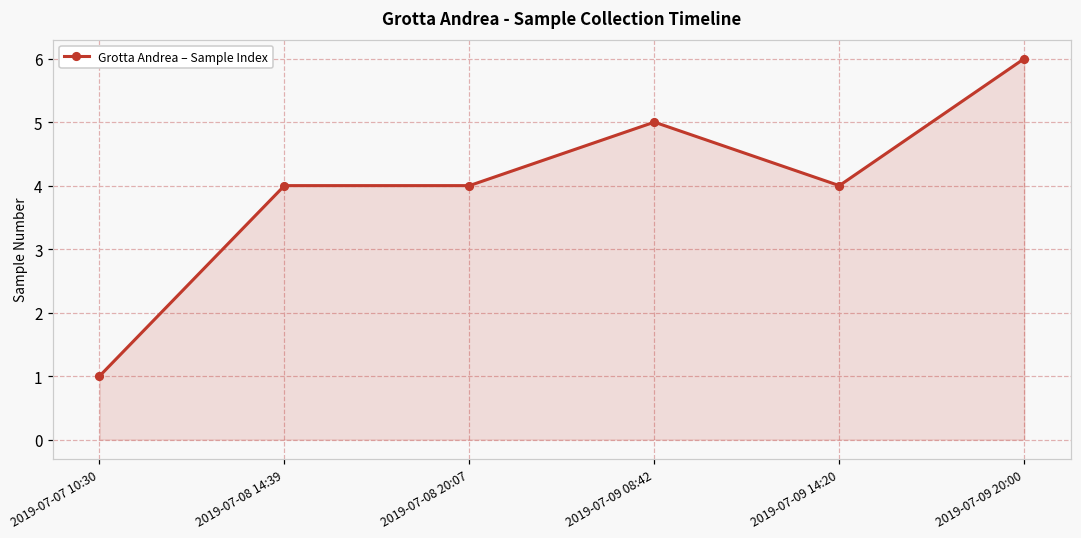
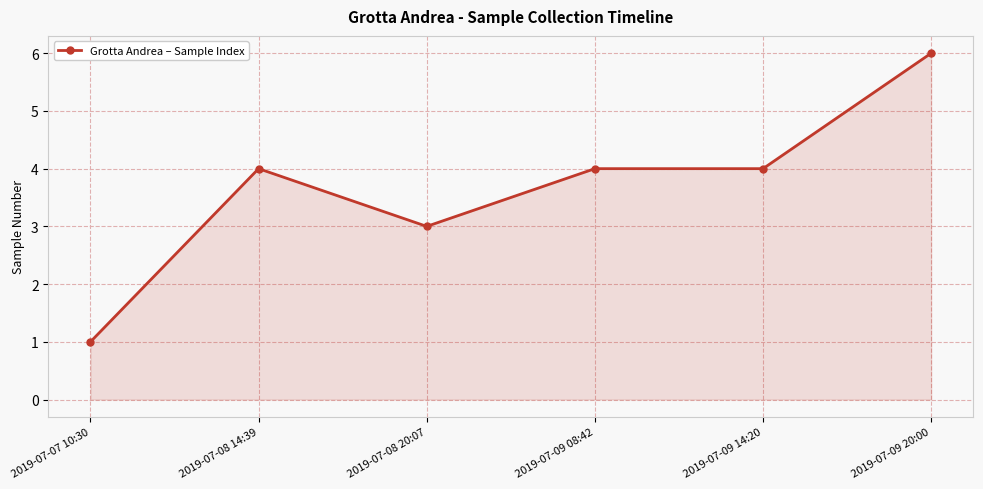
  {
    "2019-07-07 10:30": 1,
    "2019-07-08 14:39": 4,
-   "2019-07-08 20:07": 4,
-   "2019-07-09 08:42": 5,
+   "2019-07-08 20:07": 3,
+   "2019-07-09 08:42": 4,
    "2019-07-09 14:20": 4,
    "2019-07-09 20:00": 6
  }
